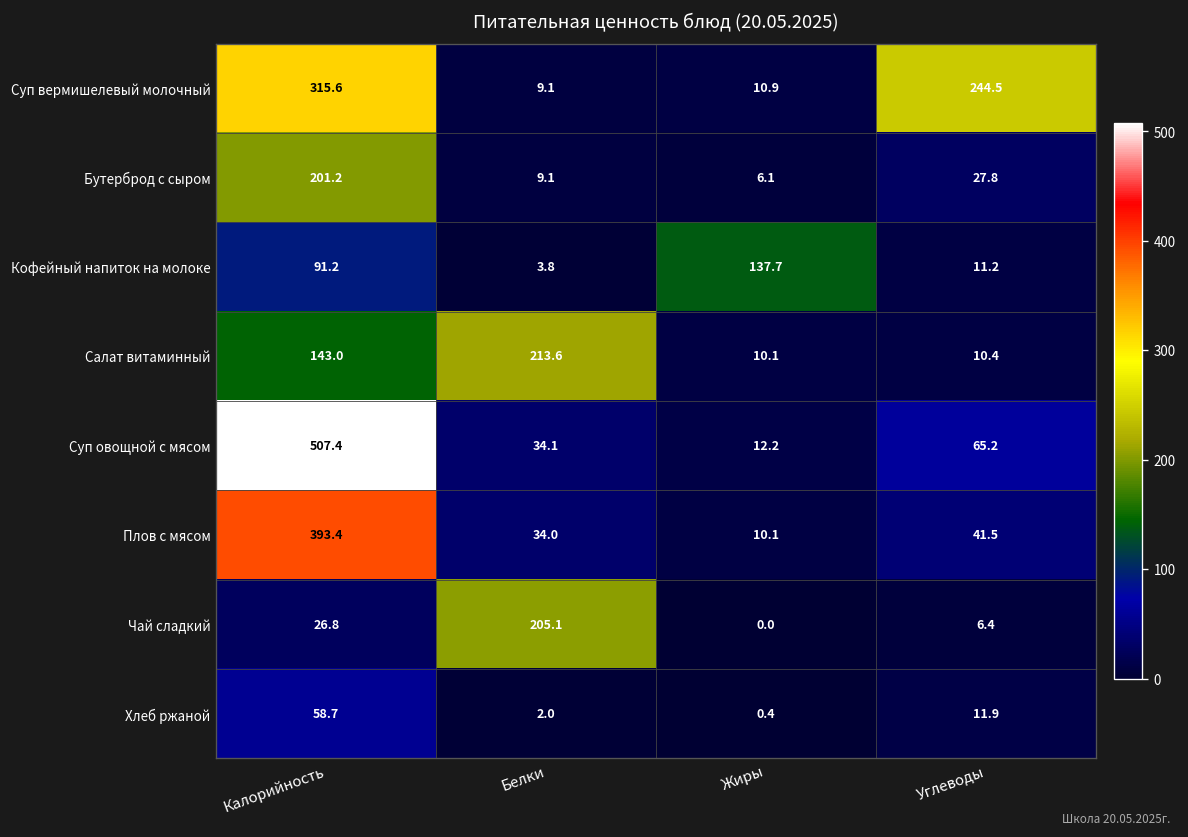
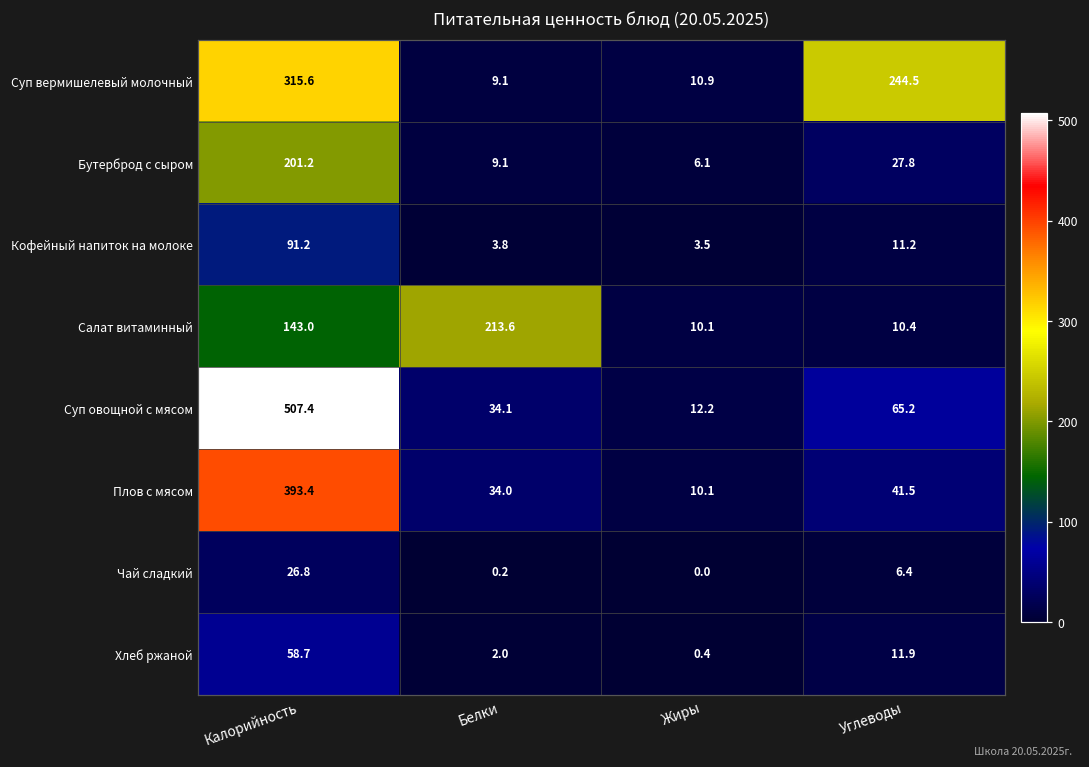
  {
    "Суп вермишелевый молочный": {
      "Калорийность": 315.6,
      "Белки": 9.1,
      "Жиры": 10.9,
      "Углеводы": 244.5
    },
    "Бутерброд с сыром": {
      "Калорийность": 201.2,
      "Белки": 9.1,
      "Жиры": 6.1,
      "Углеводы": 27.8
    },
    "Кофейный напиток на молоке": {
      "Калорийность": 91.2,
      "Белки": 3.8,
-     "Жиры": 137.7,
+     "Жиры": 3.5,
      "Углеводы": 11.2
    },
    "Салат витаминный": {
      "Калорийность": 143.0,
      "Белки": 213.6,
      "Жиры": 10.1,
      "Углеводы": 10.4
    },
    "Суп овощной с мясом": {
      "Калорийность": 507.4,
      "Белки": 34.1,
      "Жиры": 12.2,
      "Углеводы": 65.2
    },
    "Плов с мясом": {
      "Калорийность": 393.4,
      "Белки": 34.0,
      "Жиры": 10.1,
      "Углеводы": 41.5
    },
    "Чай сладкий": {
      "Калорийность": 26.8,
-     "Белки": 205.1,
+     "Белки": 0.2,
      "Жиры": 0.0,
      "Углеводы": 6.4
    },
    "Хлеб ржаной": {
      "Калорийность": 58.7,
      "Белки": 2.0,
      "Жиры": 0.4,
      "Углеводы": 11.9
    }
  }
